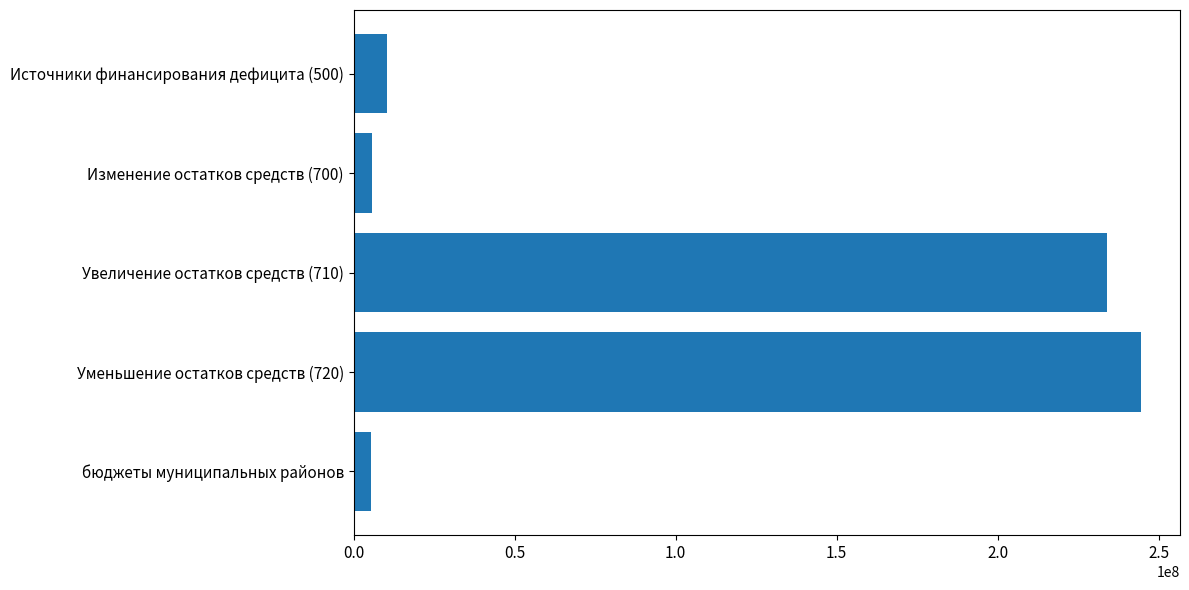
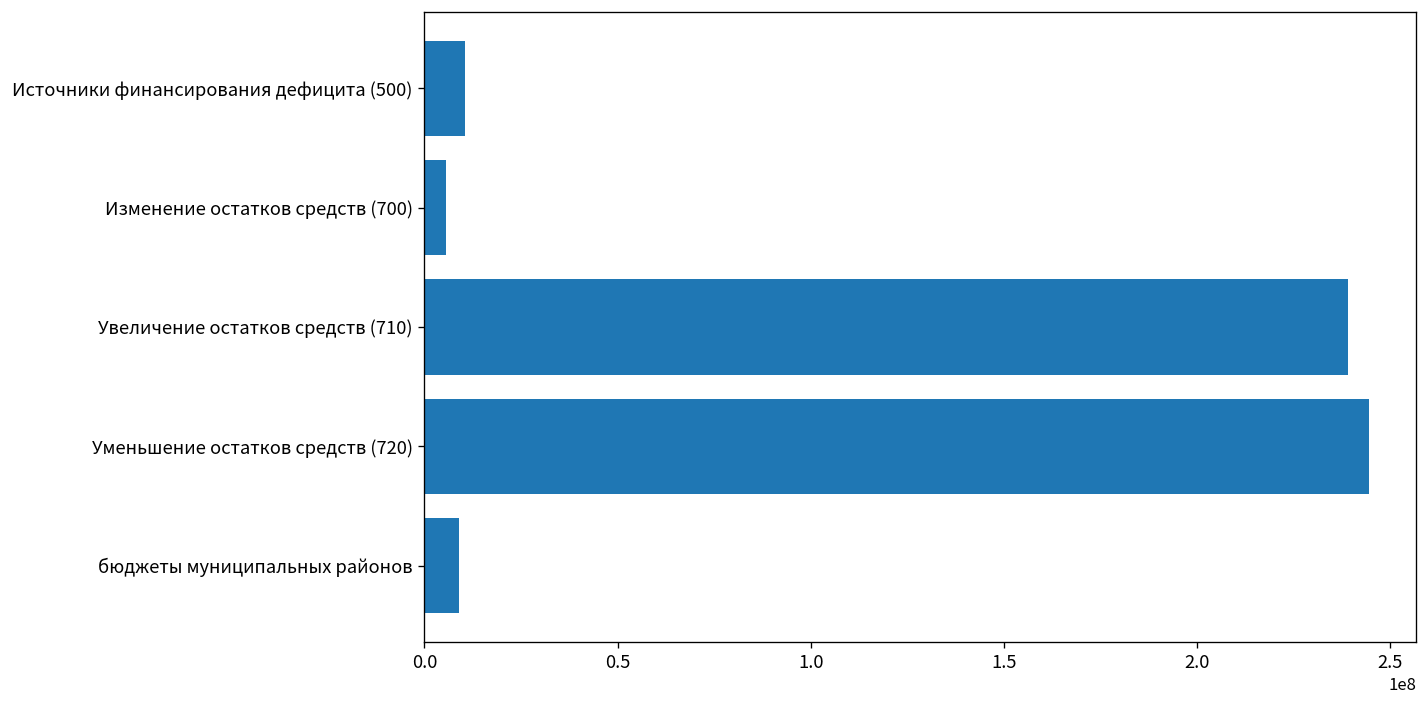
  {
    "Источники финансирования дефицита (500)": 10000000,
    "Изменение остатков средств (700)": 6000000,
-   "Увеличение остатков средств (710)": 234000000,
+   "Увеличение остатков средств (710)": 239000000,
    "Уменьшение остатков средств (720)": 244000000,
-   "бюджеты муниципальных районов": 5000000
+   "бюджеты муниципальных районов": 9000000
  }
